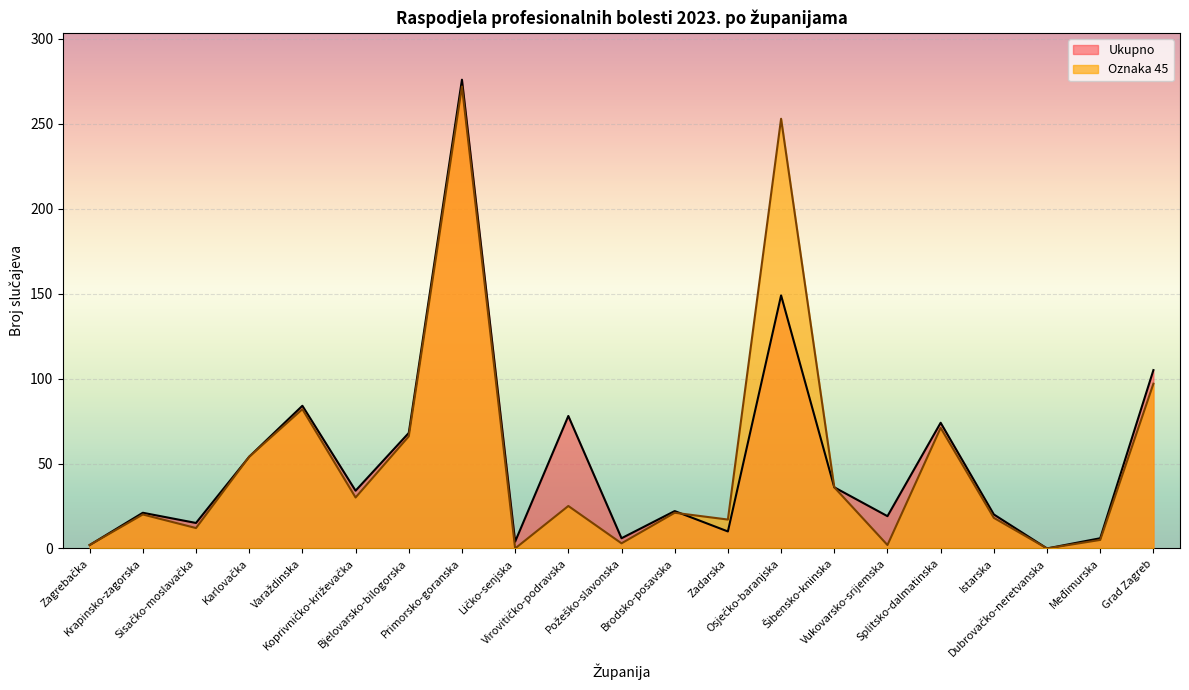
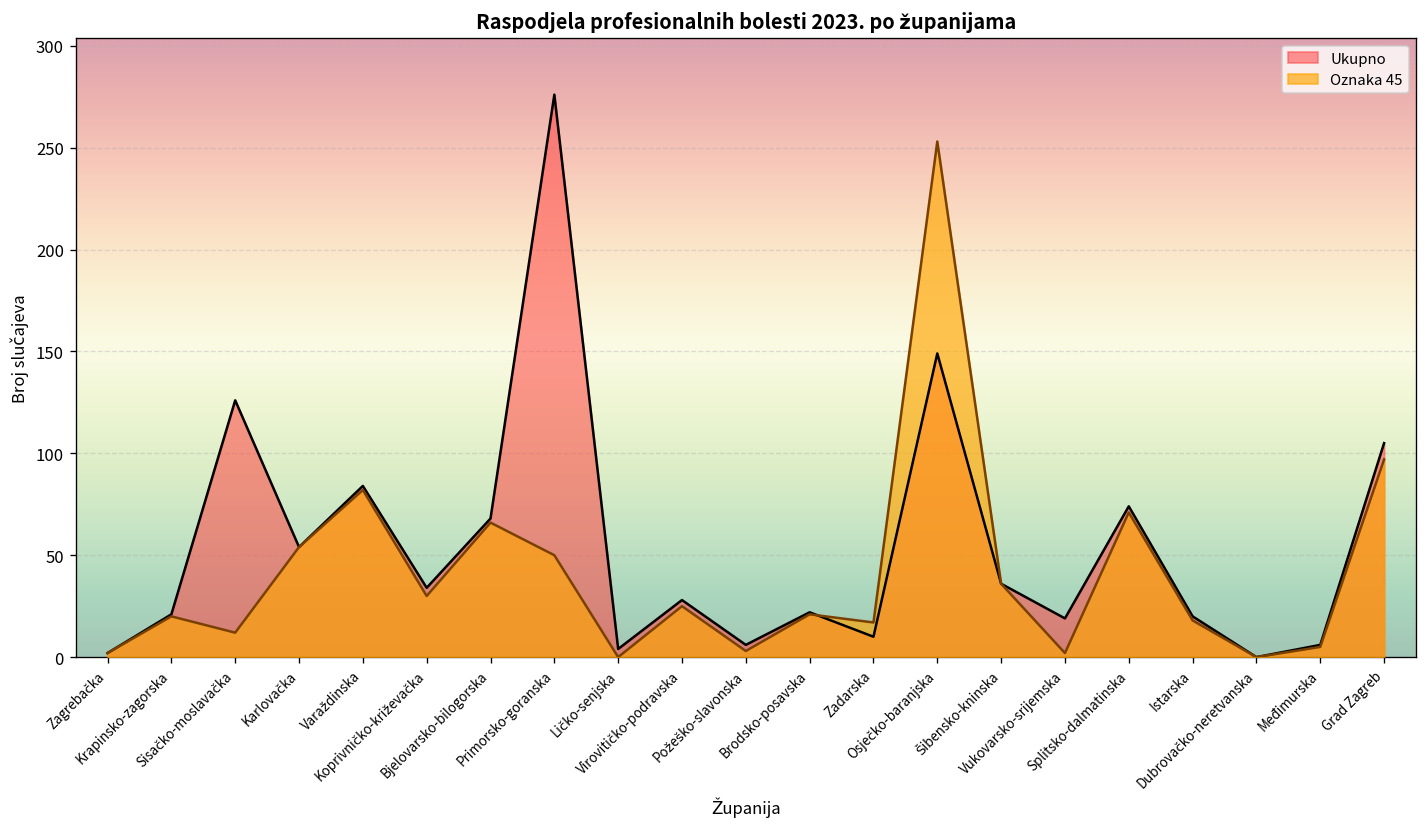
  {
    "Ukupno": {
-     "Sisačko-moslavačka": 15,
+     "Sisačko-moslavačka": 126,
      "Varaždinska": 84,
      "Koprivničko-križevačka": 34,
      "Bjelovarsko-bilogorska": 68,
      "Primorsko-goranska": 276,
      "Ličko-senjska": 4,
-     "Virovitičko-podravska": 78,
+     "Virovitičko-podravska": 28,
      "Požeško-slavonska": 6,
      "Zadarska": 10,
      "Osječko-baranjska": 149,
      "Vukovarsko-srijemska": 19,
      "Splitsko-dalmatinska": 74,
      "Istarska": 20,
      "Grad Zagreb": 105
    },
    "Oznaka 45": {
      "Sisačko-moslavačka": 12,
      "Varaždinska": 82,
      "Koprivničko-križevačka": 30,
      "Bjelovarsko-bilogorska": 66,
-     "Primorsko-goranska": 272,
+     "Primorsko-goranska": 50,
      "Ličko-senjska": 0,
      "Virovitičko-podravska": 25,
      "Požeško-slavonska": 3,
      "Zadarska": 17,
      "Osječko-baranjska": 253,
      "Vukovarsko-srijemska": 2,
      "Splitsko-dalmatinska": 71,
      "Istarska": 18,
      "Grad Zagreb": 97
    }
  }
